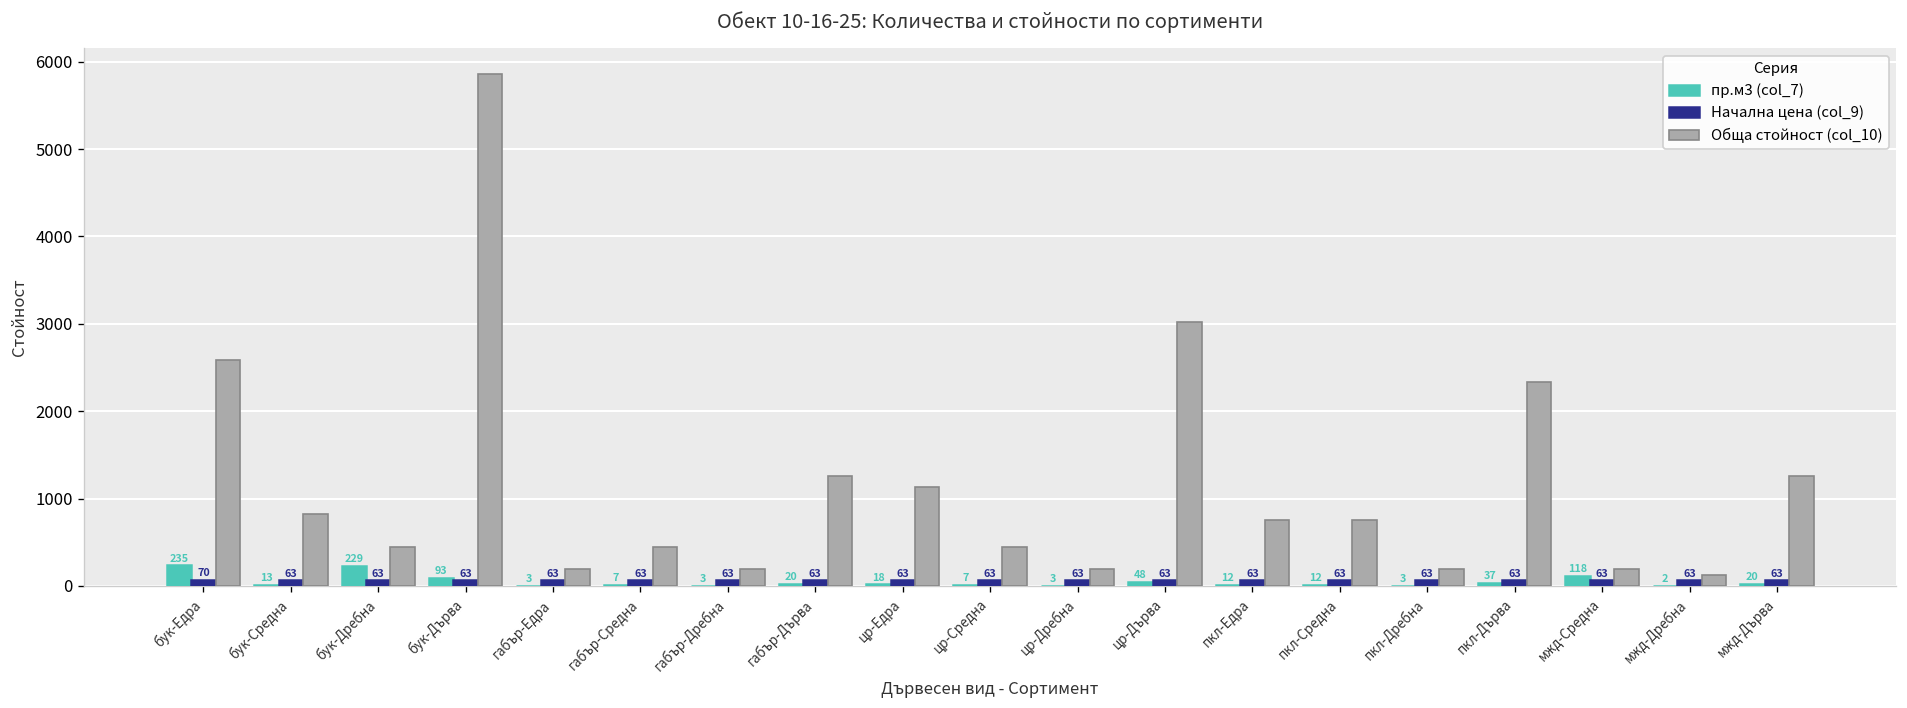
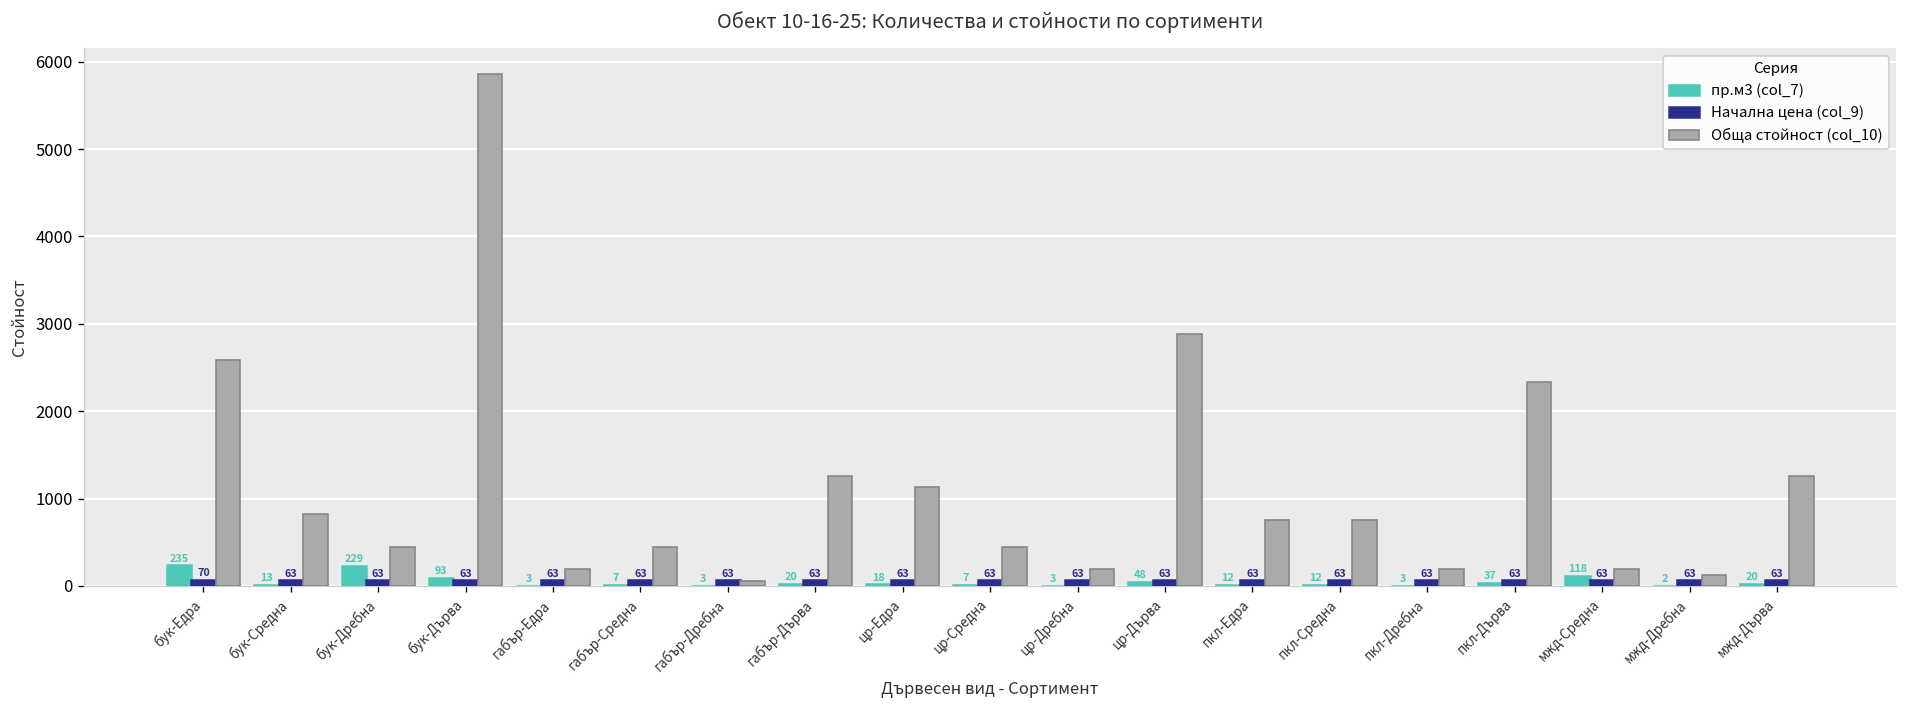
  {
    "пр.м3 (col_7)": {
      "бук-Едра": 235,
      "бук-Средна": 13,
      "бук-Дребна": 229,
      "бук-Дърва": 93,
      "габър-Едра": 3,
      "габър-Средна": 7,
      "габър-Дребна": 3,
      "габър-Дърва": 20,
      "цр-Едра": 18,
      "цр-Средна": 7,
      "цр-Дребна": 3,
      "цр-Дърва": 48,
      "пкл-Едра": 12,
      "пкл-Средна": 12,
      "пкл-Дребна": 3,
      "пкл-Дърва": 37,
      "мжд-Средна": 118,
      "мжд-Дребна": 2,
      "мжд-Дърва": 20
    },
    "Начална цена (col_9)": {
      "бук-Едра": 70,
      "бук-Средна": 63,
      "бук-Дребна": 63,
      "бук-Дърва": 63,
      "габър-Едра": 63,
      "габър-Средна": 63,
      "габър-Дребна": 63,
      "габър-Дърва": 63,
      "цр-Едра": 63,
      "цр-Средна": 63,
      "цр-Дребна": 63,
      "цр-Дърва": 63,
      "пкл-Едра": 63,
      "пкл-Средна": 63,
      "пкл-Дребна": 63,
      "пкл-Дърва": 63,
      "мжд-Средна": 63,
      "мжд-Дребна": 63,
      "мжд-Дърва": 63
    },
    "Обща стойност (col_10)": {
      "бук-Едра": 2600,
      "бук-Средна": 800,
      "бук-Дребна": 400,
      "бук-Дърва": 5900,
      "габър-Едра": 200,
      "габър-Средна": 400,
-     "габър-Дребна": 200,
+     "габър-Дребна": 100,
      "габър-Дърва": 1300,
      "цр-Едра": 1100,
      "цр-Средна": 400,
      "цр-Дребна": 200,
-     "цр-Дърва": 3000,
+     "цр-Дърва": 2900,
      "пкл-Едра": 800,
      "пкл-Средна": 800,
      "пкл-Дребна": 200,
      "пкл-Дърва": 2300,
      "мжд-Средна": 200,
      "мжд-Дребна": 100,
      "мжд-Дърва": 1300
    }
  }
